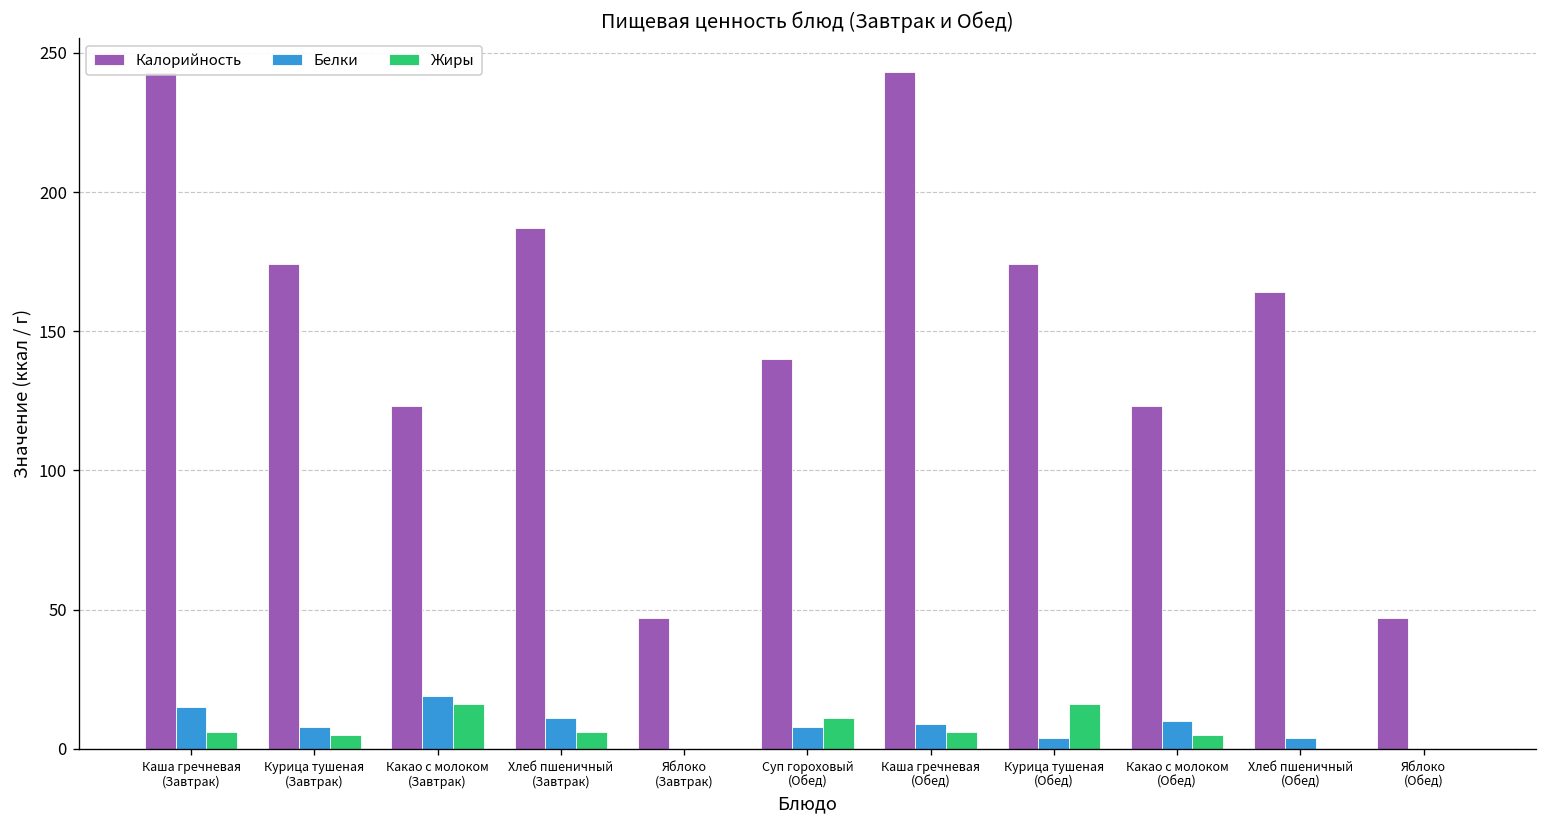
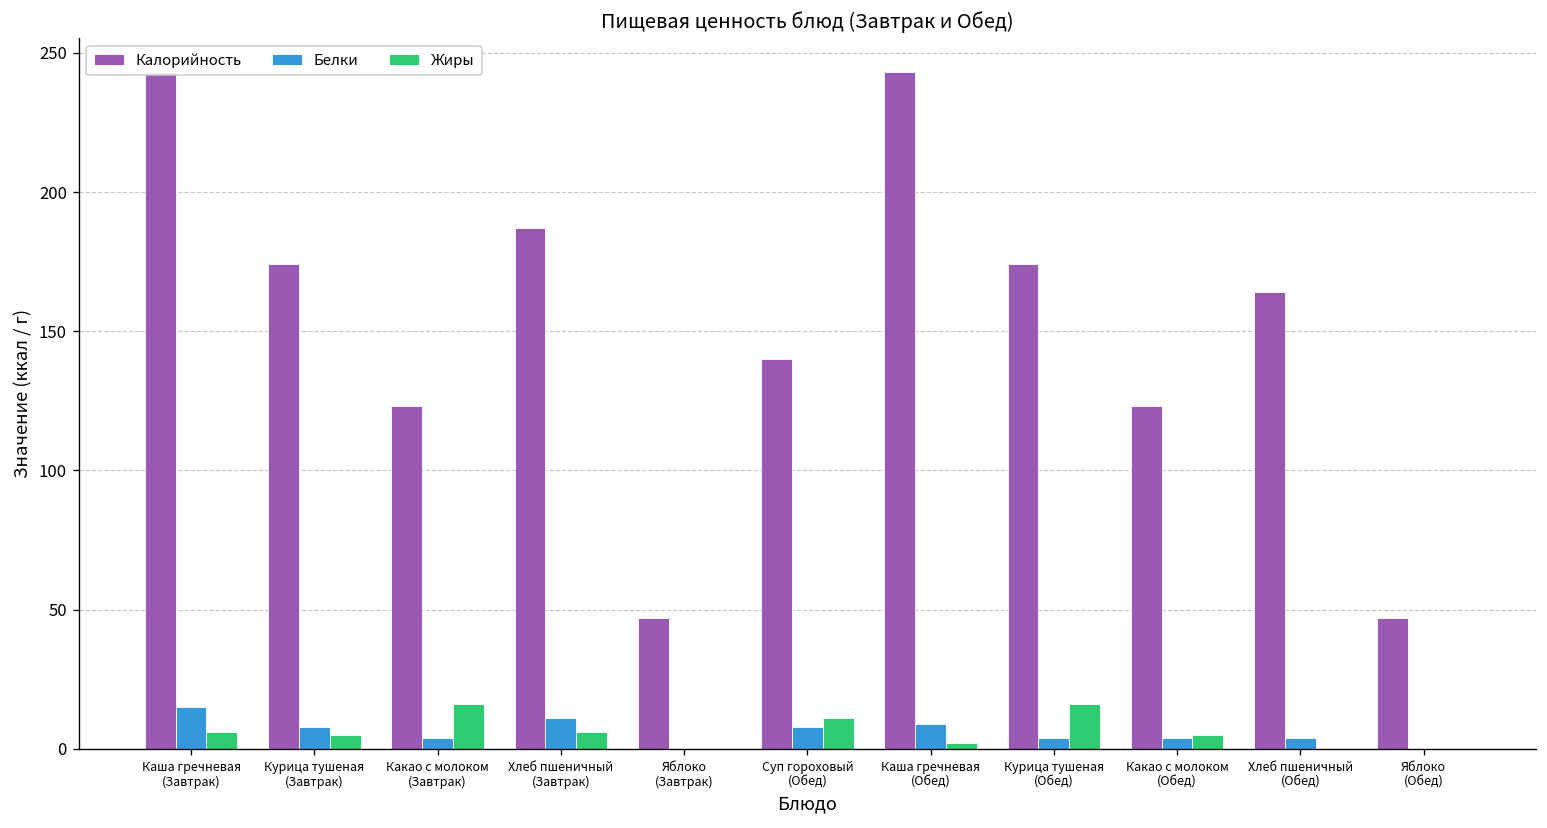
  {
    "Калорийность": {
      "Курица тушеная (Завтрак)": 174,
      "Какао с молоком (Завтрак)": 123,
      "Хлеб пшеничный (Завтрак)": 187,
      "Яблоко (Завтрак)": 47,
      "Суп гороховый (Обед)": 140,
      "Каша гречневая (Обед)": 243,
      "Курица тушеная (Обед)": 174,
      "Какао с молоком (Обед)": 123,
      "Хлеб пшеничный (Обед)": 164,
      "Яблоко (Обед)": 47
    },
    "Белки": {
      "Каша гречневая (Завтрак)": 15,
      "Курица тушеная (Завтрак)": 8,
-     "Какао с молоком (Завтрак)": 19,
+     "Какао с молоком (Завтрак)": 4,
      "Хлеб пшеничный (Завтрак)": 11,
      "Яблоко (Завтрак)": 0,
      "Суп гороховый (Обед)": 8,
      "Каша гречневая (Обед)": 9,
      "Курица тушеная (Обед)": 4,
-     "Какао с молоком (Обед)": 10,
+     "Какао с молоком (Обед)": 4,
      "Хлеб пшеничный (Обед)": 4,
      "Яблоко (Обед)": 0
    },
    "Жиры": {
      "Каша гречневая (Завтрак)": 6,
      "Курица тушеная (Завтрак)": 5,
      "Какао с молоком (Завтрак)": 16,
      "Хлеб пшеничный (Завтрак)": 6,
      "Яблоко (Завтрак)": 0,
      "Суп гороховый (Обед)": 11,
-     "Каша гречневая (Обед)": 6,
+     "Каша гречневая (Обед)": 2,
      "Курица тушеная (Обед)": 16,
      "Какао с молоком (Обед)": 5,
      "Хлеб пшеничный (Обед)": 0,
      "Яблоко (Обед)": 0
    }
  }
